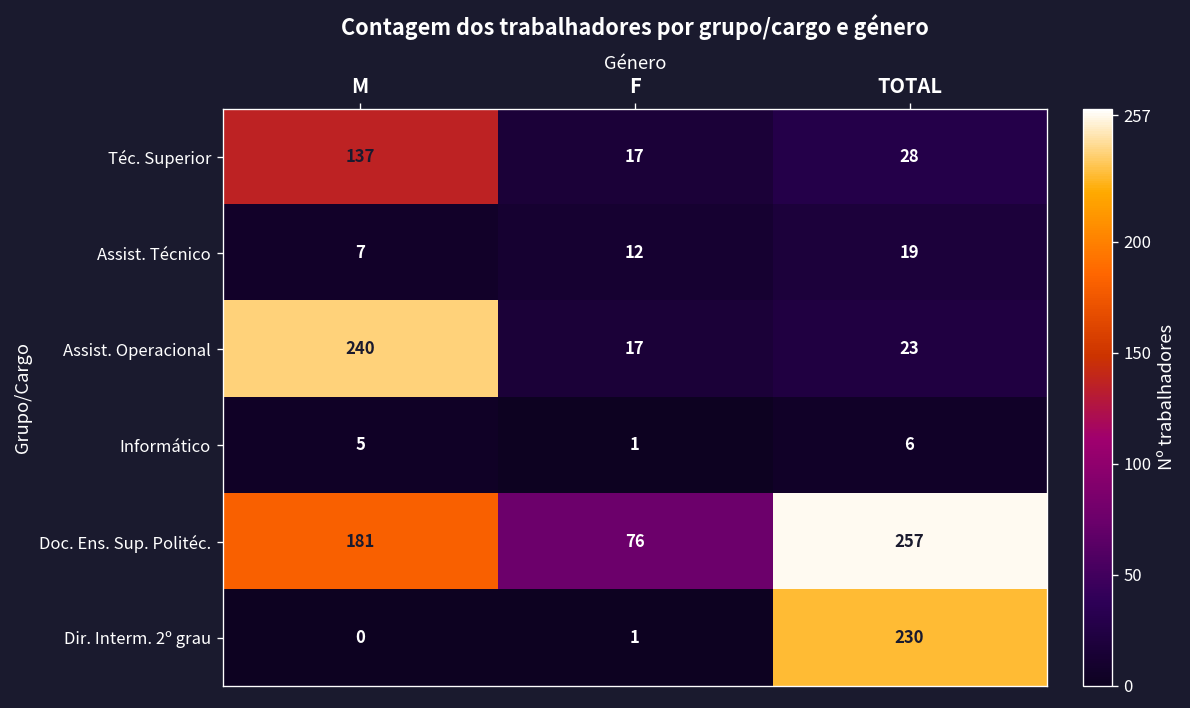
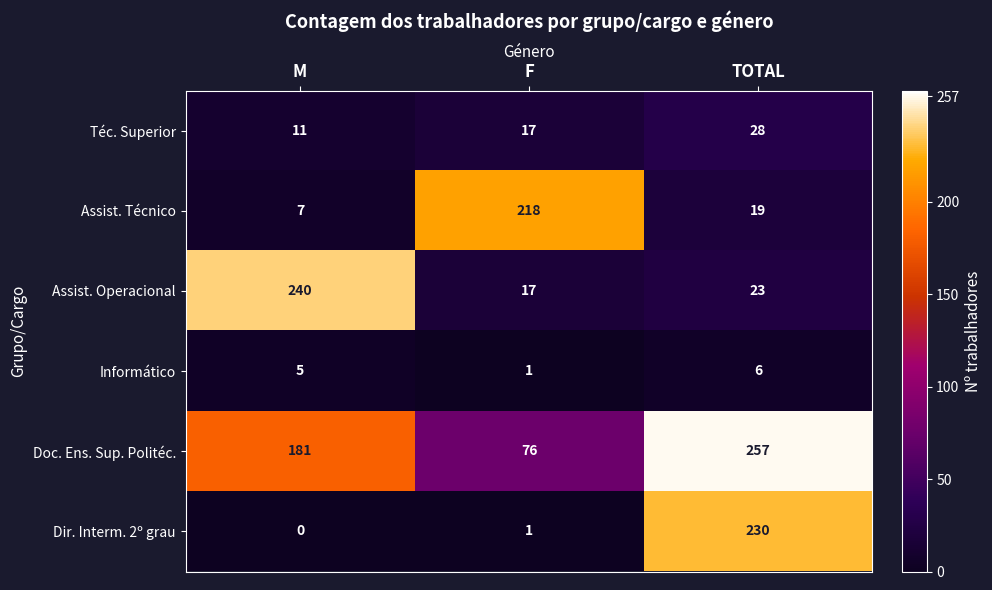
  {
    "Téc. Superior": {
-     "M": 137,
+     "M": 11,
      "F": 17,
      "TOTAL": 28
    },
    "Assist. Técnico": {
      "M": 7,
-     "F": 12,
+     "F": 218,
      "TOTAL": 19
    },
    "Assist. Operacional": {
      "M": 240,
      "F": 17,
      "TOTAL": 23
    },
    "Informático": {
      "M": 5,
      "F": 1,
      "TOTAL": 6
    },
    "Doc. Ens. Sup. Politéc.": {
      "M": 181,
      "F": 76,
      "TOTAL": 257
    },
    "Dir. Interm. 2º grau": {
      "M": 0,
      "F": 1,
      "TOTAL": 230
    }
  }
